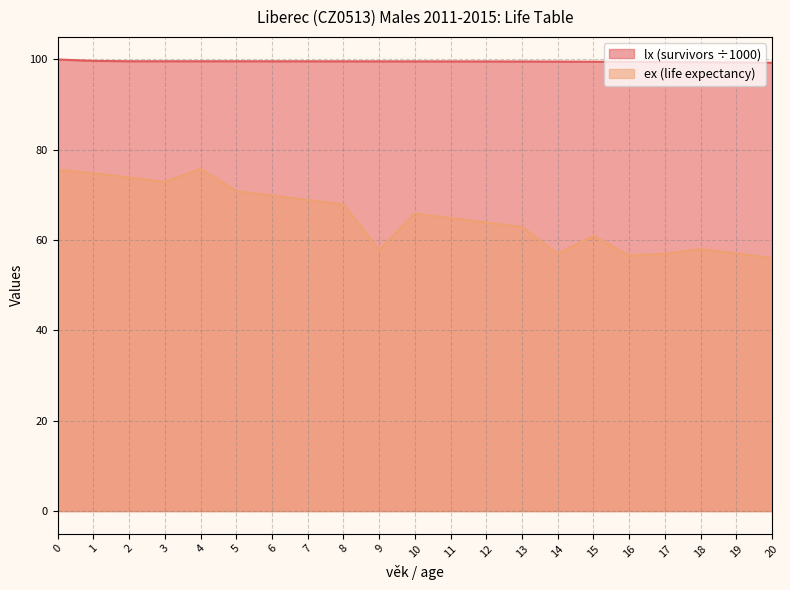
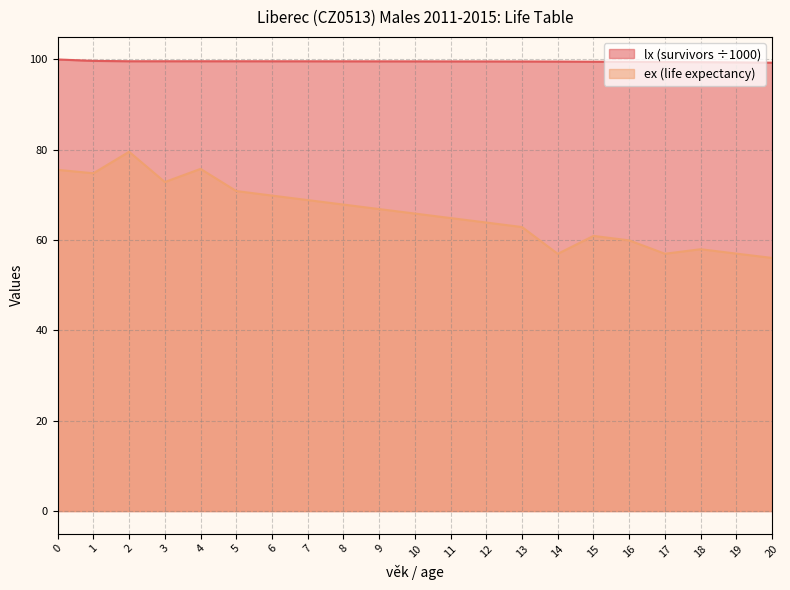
  {
    "lx (survivors ÷1000)": {
      "0": 100,
      "1": 100,
      "2": 100,
      "3": 100,
      "4": 100,
      "5": 100,
      "6": 100,
      "7": 100,
      "8": 100,
      "9": 100,
      "10": 100,
      "11": 100,
      "12": 100,
      "13": 100,
      "14": 100,
      "15": 100,
      "20": 99
    },
    "ex (life expectancy)": {
      "0": 76,
      "1": 75,
-     "2": 74,
+     "2": 80,
      "3": 73,
      "4": 76,
      "5": 71,
      "6": 70,
      "7": 69,
      "8": 68,
-     "9": 58,
+     "9": 67,
      "10": 66,
      "11": 65,
      "12": 64,
      "13": 63,
      "14": 57,
      "15": 61,
-     "16": 57,
+     "16": 60,
      "17": 57,
      "18": 58,
      "19": 57,
      "20": 56
    }
  }
